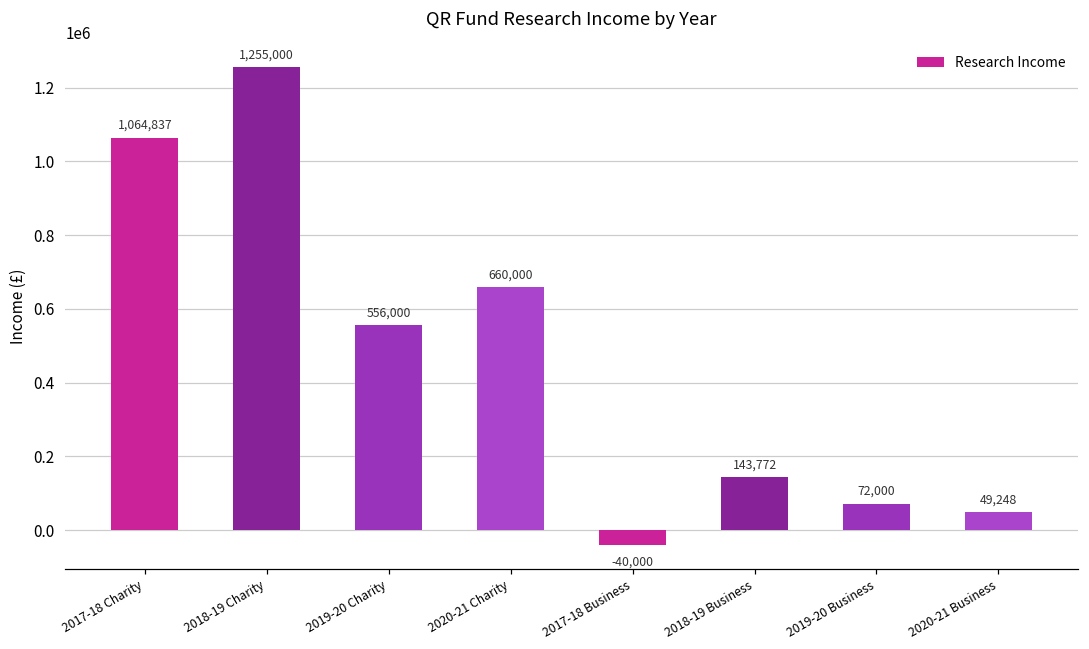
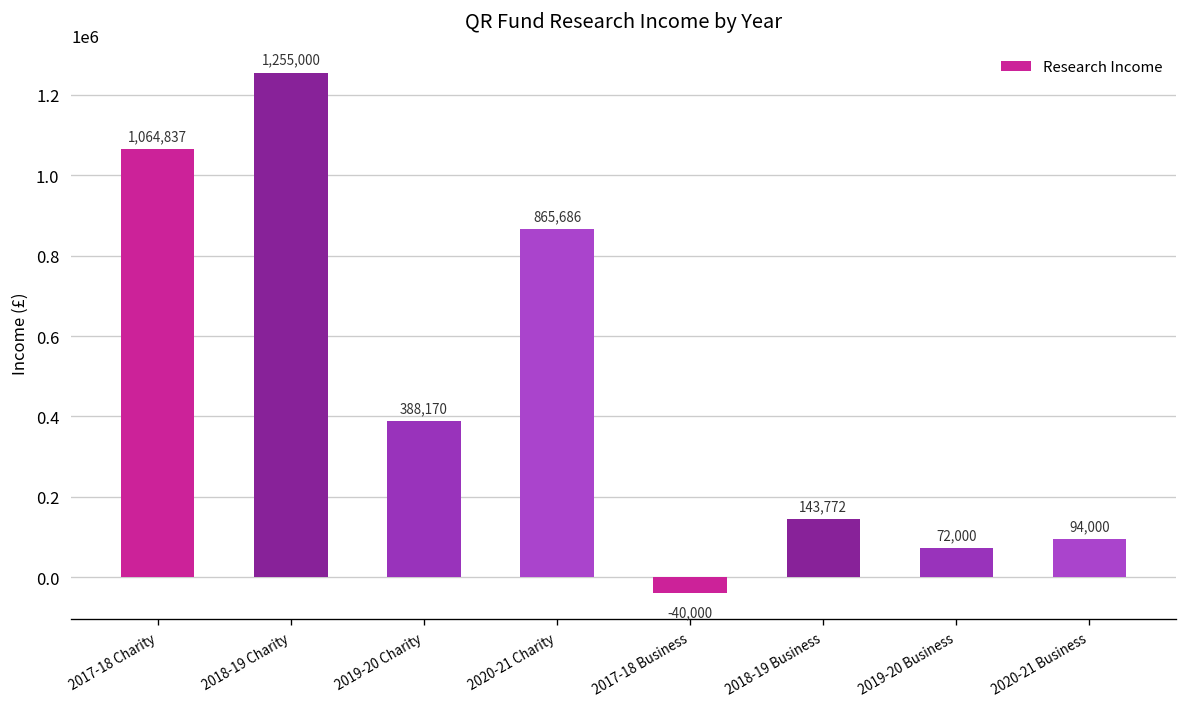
  {
    "2017-18 Charity": "1,064,837",
    "2018-19 Charity": "1,255,000",
-   "2019-20 Charity": "556,000",
-   "2020-21 Charity": "660,000",
+   "2019-20 Charity": "388,170",
+   "2020-21 Charity": "865,686",
    "2017-18 Business": "-40,000",
    "2018-19 Business": "143,772",
    "2019-20 Business": "72,000",
-   "2020-21 Business": "49,248"
+   "2020-21 Business": "94,000"
  }
